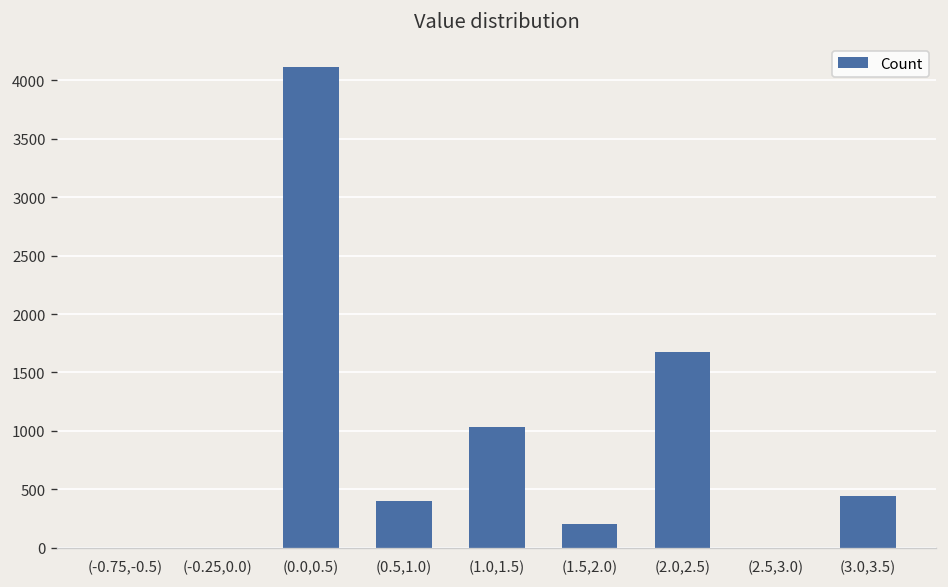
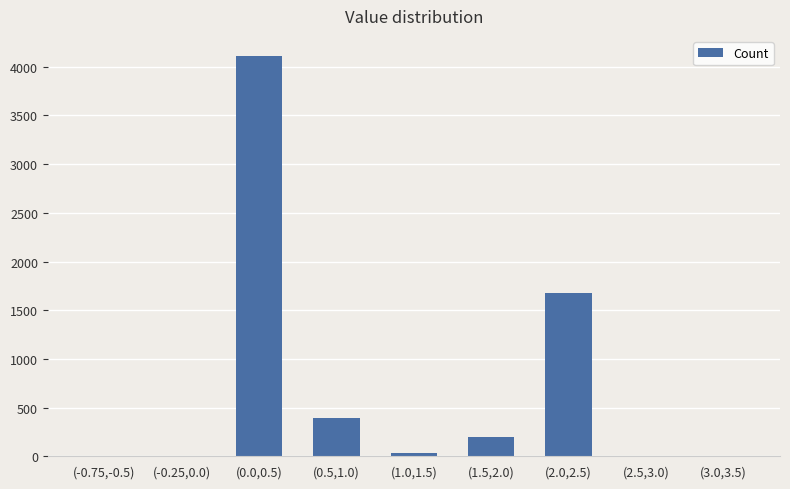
  {
    "(-0.75,-0.5)": 0,
    "(-0.25,0.0)": 0,
    "(0.0,0.5)": 4100,
    "(0.5,1.0)": 400,
-   "(1.0,1.5)": 1000,
+   "(1.0,1.5)": 0,
    "(1.5,2.0)": 200,
    "(2.0,2.5)": 1700,
    "(2.5,3.0)": 0,
-   "(3.0,3.5)": 400
+   "(3.0,3.5)": 0
  }
